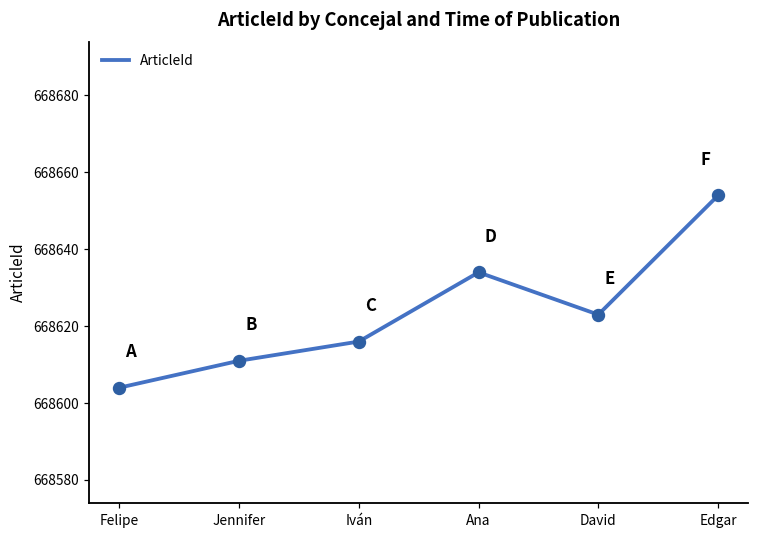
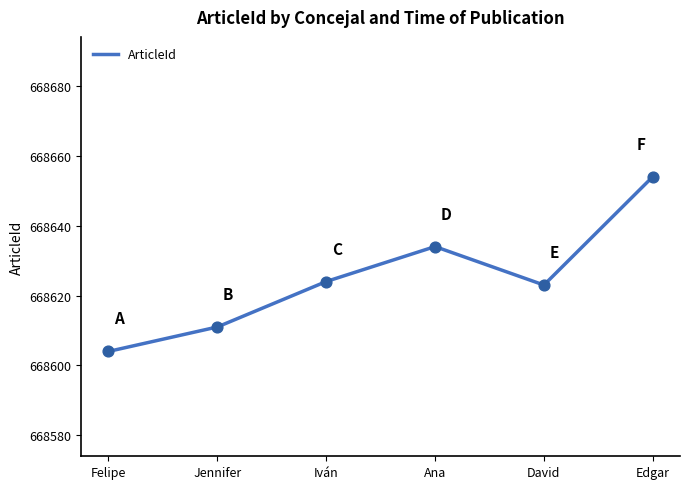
  {
    "Felipe": 668604,
    "Jennifer": 668611,
-   "Iván": 668616,
+   "Iván": 668624,
    "Ana": 668634,
    "David": 668623,
    "Edgar": 668654
  }
